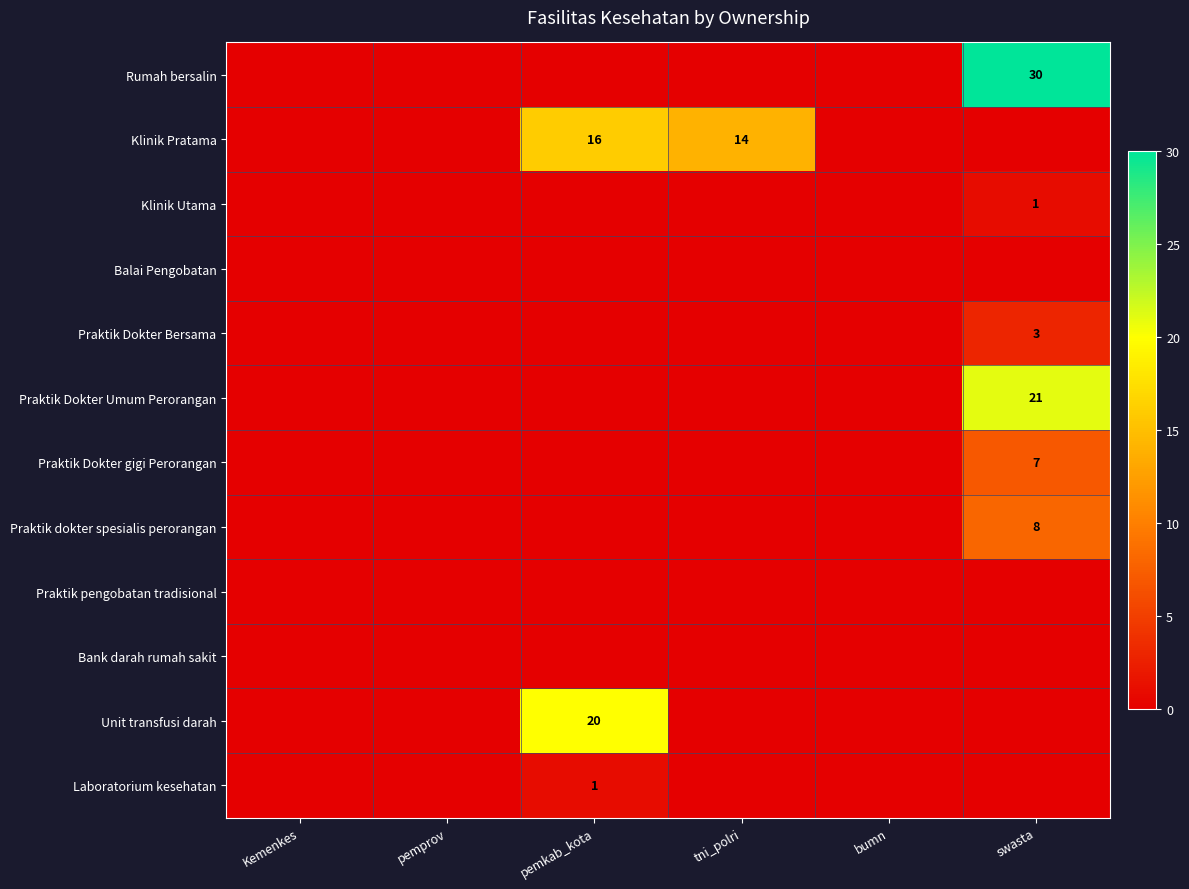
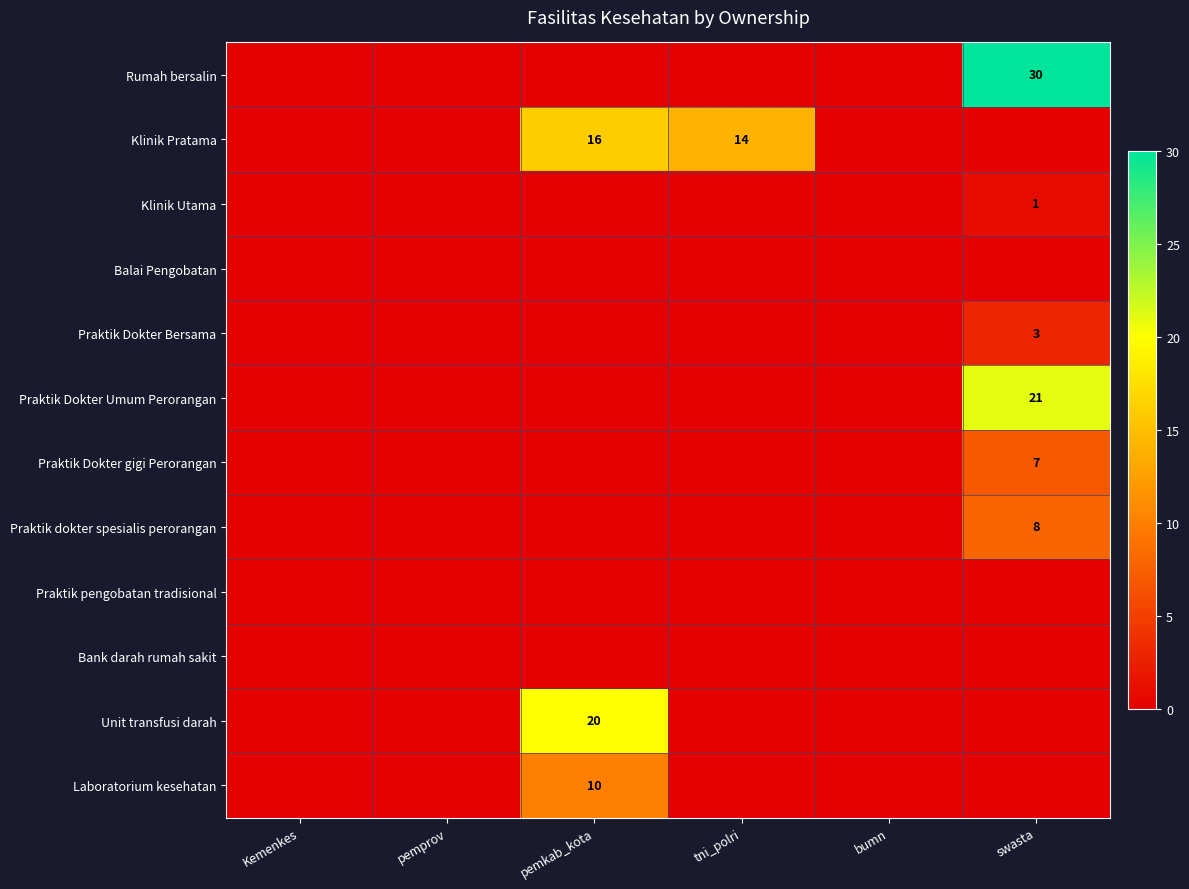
  {
    "Rumah bersalin": {
      "swasta": 30
    },
    "Klinik Pratama": {
      "pemkab_kota": 16,
      "tni_polri": 14
    },
    "Klinik Utama": {
      "swasta": 1
    },
    "Praktik Dokter Bersama": {
      "swasta": 3
    },
    "Praktik Dokter Umum Perorangan": {
      "swasta": 21
    },
    "Praktik Dokter gigi Perorangan": {
      "swasta": 7
    },
    "Praktik dokter spesialis perorangan": {
      "swasta": 8
    },
    "Unit transfusi darah": {
      "pemkab_kota": 20
    },
    "Laboratorium kesehatan": {
-     "pemkab_kota": 1
+     "pemkab_kota": 10
    }
  }
